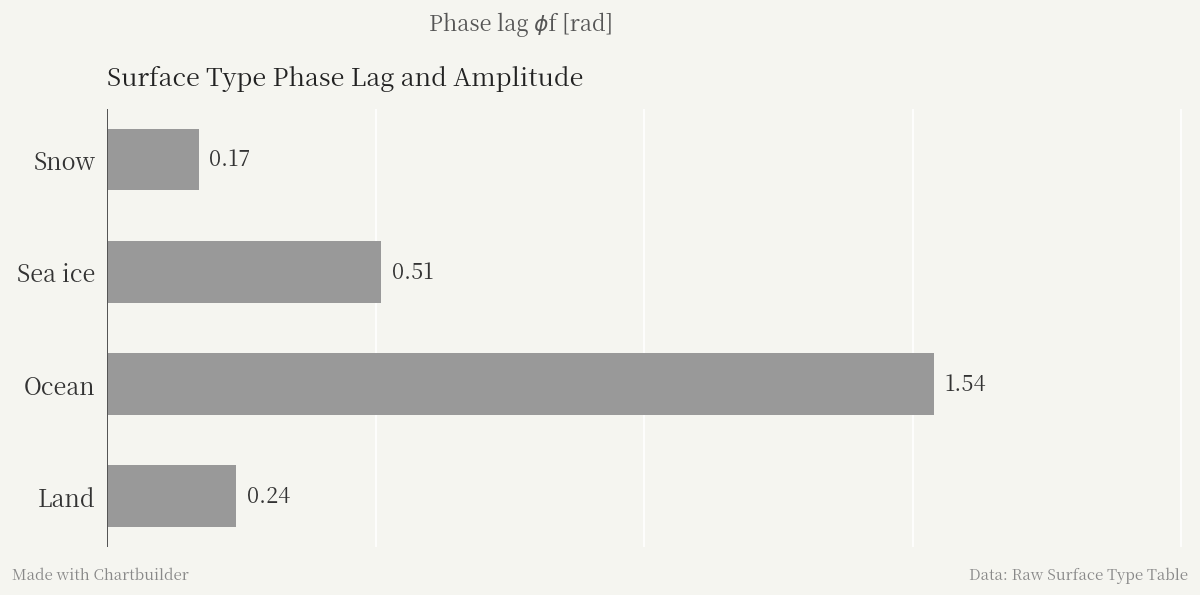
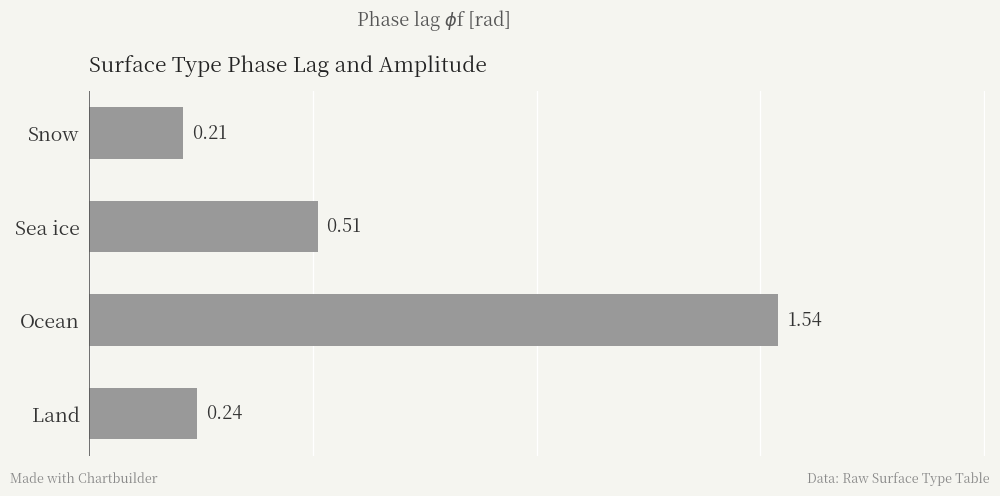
  {
-   "Snow": 0.17,
+   "Snow": 0.21,
    "Sea ice": 0.51,
    "Ocean": 1.54,
    "Land": 0.24
  }
